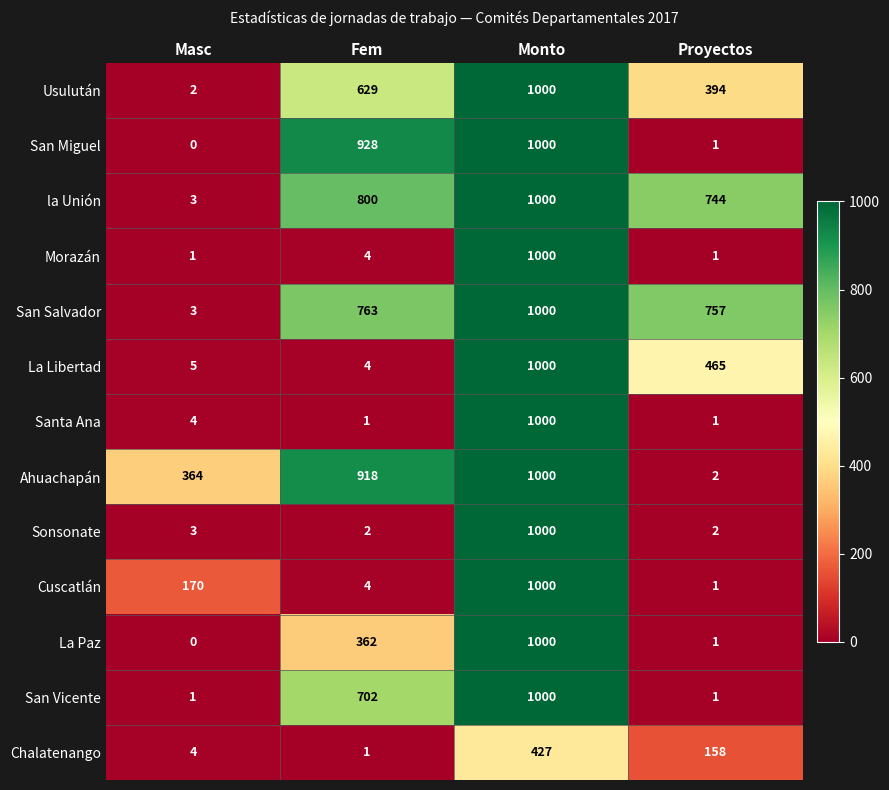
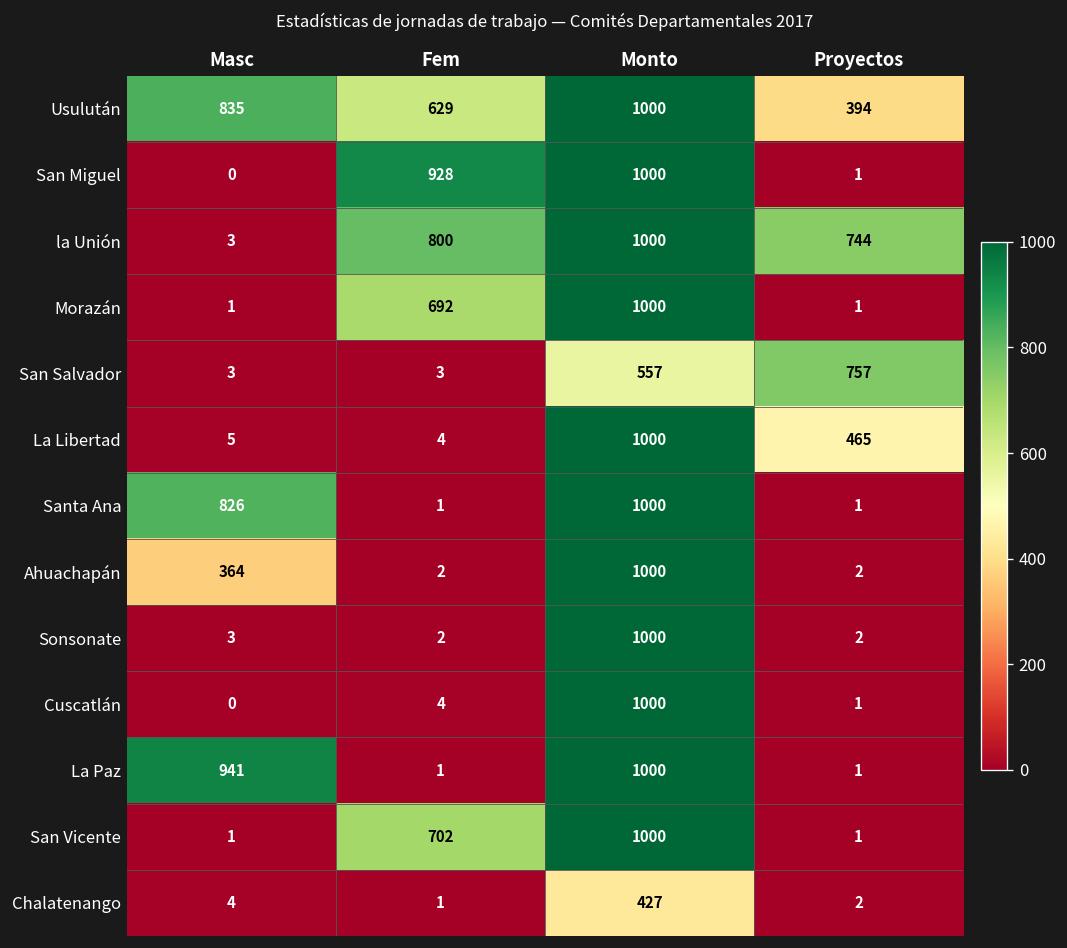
  {
    "Usulután": {
-     "Masc": 2,
+     "Masc": 835,
      "Fem": 629,
      "Monto": 1000,
      "Proyectos": 394
    },
    "San Miguel": {
      "Masc": 0,
      "Fem": 928,
      "Monto": 1000,
      "Proyectos": 1
    },
    "la Unión": {
      "Masc": 3,
      "Fem": 800,
      "Monto": 1000,
      "Proyectos": 744
    },
    "Morazán": {
      "Masc": 1,
-     "Fem": 4,
+     "Fem": 692,
      "Monto": 1000,
      "Proyectos": 1
    },
    "San Salvador": {
      "Masc": 3,
-     "Fem": 763,
-     "Monto": 1000,
+     "Fem": 3,
+     "Monto": 557,
      "Proyectos": 757
    },
    "La Libertad": {
      "Masc": 5,
      "Fem": 4,
      "Monto": 1000,
      "Proyectos": 465
    },
    "Santa Ana": {
-     "Masc": 4,
+     "Masc": 826,
      "Fem": 1,
      "Monto": 1000,
      "Proyectos": 1
    },
    "Ahuachapán": {
      "Masc": 364,
-     "Fem": 918,
+     "Fem": 2,
      "Monto": 1000,
      "Proyectos": 2
    },
    "Sonsonate": {
      "Masc": 3,
      "Fem": 2,
      "Monto": 1000,
      "Proyectos": 2
    },
    "Cuscatlán": {
-     "Masc": 170,
+     "Masc": 0,
      "Fem": 4,
      "Monto": 1000,
      "Proyectos": 1
    },
    "La Paz": {
-     "Masc": 0,
-     "Fem": 362,
+     "Masc": 941,
+     "Fem": 1,
      "Monto": 1000,
      "Proyectos": 1
    },
    "San Vicente": {
      "Masc": 1,
      "Fem": 702,
      "Monto": 1000,
      "Proyectos": 1
    },
    "Chalatenango": {
      "Masc": 4,
      "Fem": 1,
      "Monto": 427,
-     "Proyectos": 158
+     "Proyectos": 2
    }
  }
